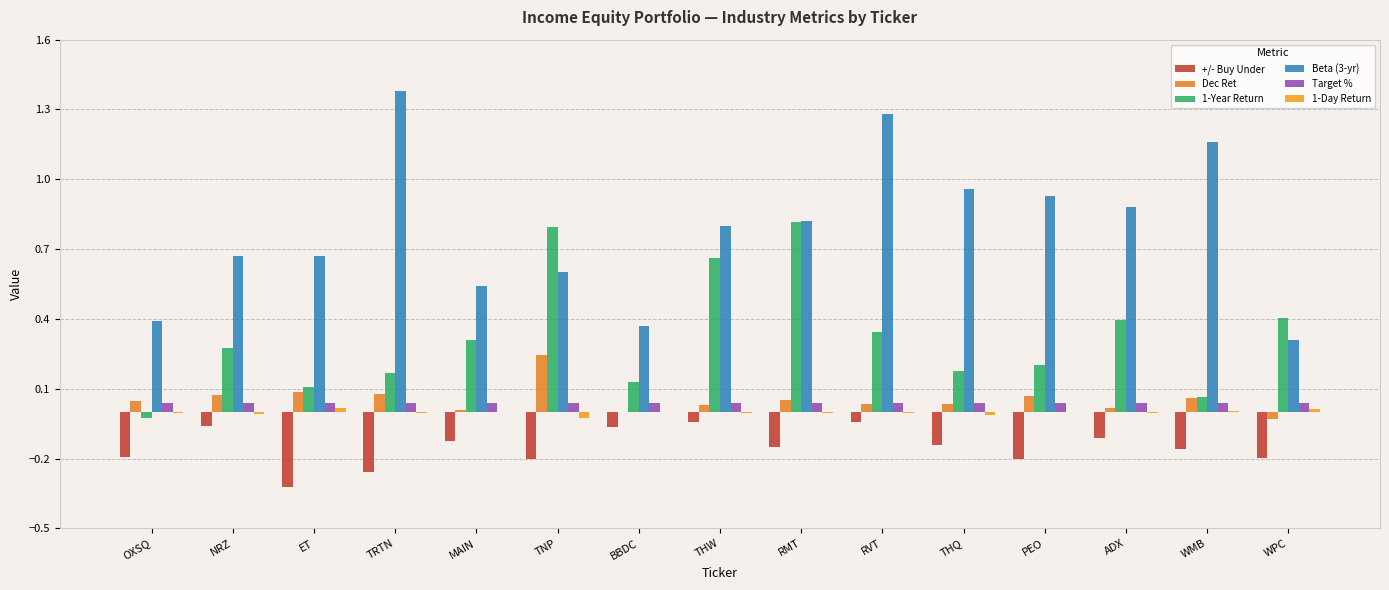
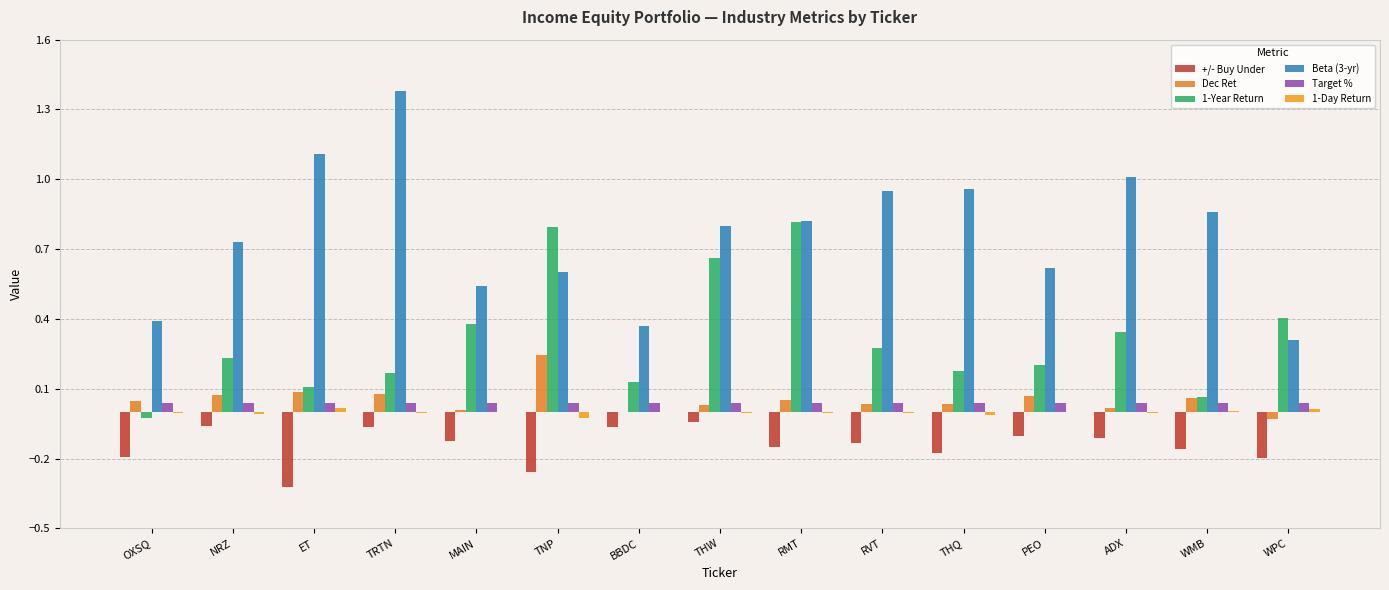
  {
    "+/- Buy Under": {
      "OXSQ": -0.19,
      "NRZ": -0.06,
      "ET": -0.32,
-     "TRTN": -0.26,
+     "TRTN": -0.07,
      "MAIN": -0.13,
-     "TNP": -0.20,
+     "TNP": -0.26,
      "BBDC": -0.06,
      "THW": -0.04,
      "RMT": -0.15,
-     "RVT": -0.04,
-     "THQ": -0.14,
-     "PEO": -0.20,
+     "RVT": -0.13,
+     "THQ": -0.18,
+     "PEO": -0.10,
      "ADX": -0.11,
      "WMB": -0.16,
      "WPC": -0.20
    },
    "1-Year Return": {
      "OXSQ": -0.03,
-     "NRZ": 0.27,
+     "NRZ": 0.23,
      "ET": 0.11,
      "TRTN": 0.17,
-     "MAIN": 0.31,
+     "MAIN": 0.38,
      "TNP": 0.79,
      "BBDC": 0.13,
      "THW": 0.66,
      "RMT": 0.82,
-     "RVT": 0.35,
+     "RVT": 0.28,
      "THQ": 0.18,
      "PEO": 0.20,
-     "ADX": 0.39,
+     "ADX": 0.34,
      "WMB": 0.07,
      "WPC": 0.41
    },
    "Beta (3-yr)": {
      "OXSQ": 0.39,
-     "NRZ": 0.67,
-     "ET": 0.67,
+     "NRZ": 0.73,
+     "ET": 1.11,
      "TRTN": 1.38,
      "MAIN": 0.54,
      "TNP": 0.60,
      "BBDC": 0.37,
      "THW": 0.80,
      "RMT": 0.82,
-     "RVT": 1.28,
+     "RVT": 0.95,
      "THQ": 0.96,
-     "PEO": 0.93,
-     "ADX": 0.88,
-     "WMB": 1.16,
+     "PEO": 0.62,
+     "ADX": 1.01,
+     "WMB": 0.86,
      "WPC": 0.31
    },
    "Target %": {
      "OXSQ": 0.04,
      "NRZ": 0.04,
      "ET": 0.04,
      "TRTN": 0.04,
      "MAIN": 0.04,
      "TNP": 0.04,
      "BBDC": 0.04,
      "THW": 0.04,
      "RMT": 0.04,
      "RVT": 0.04,
      "THQ": 0.04,
      "PEO": 0.04,
      "ADX": 0.04,
      "WMB": 0.04,
      "WPC": 0.04
    }
  }
